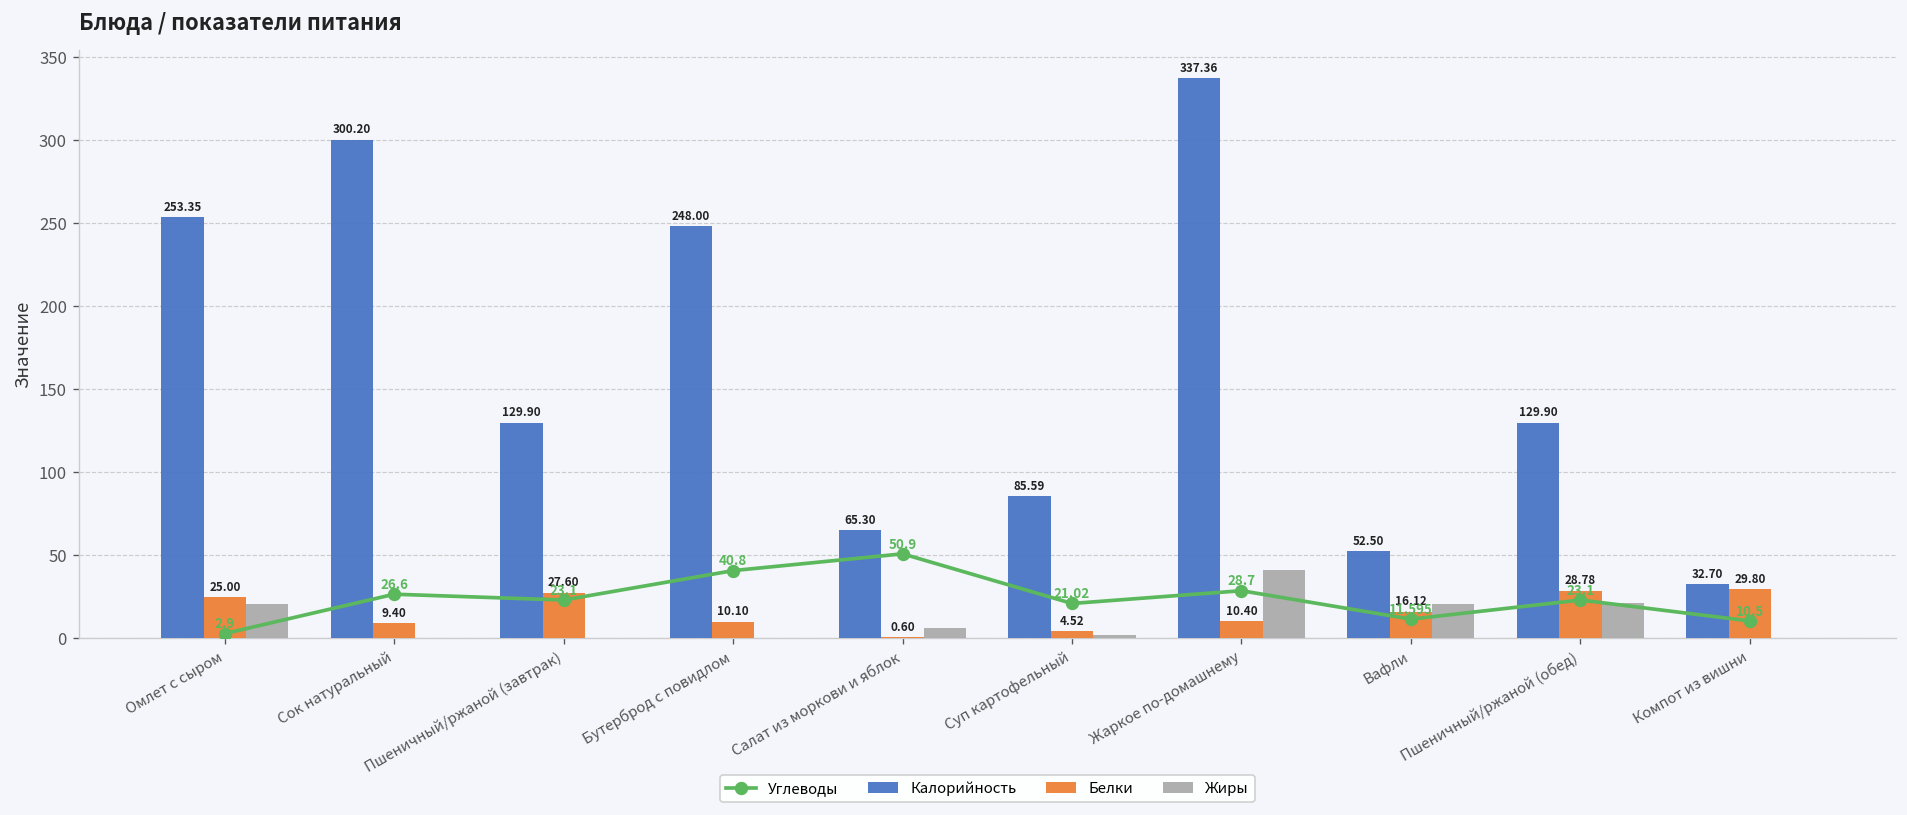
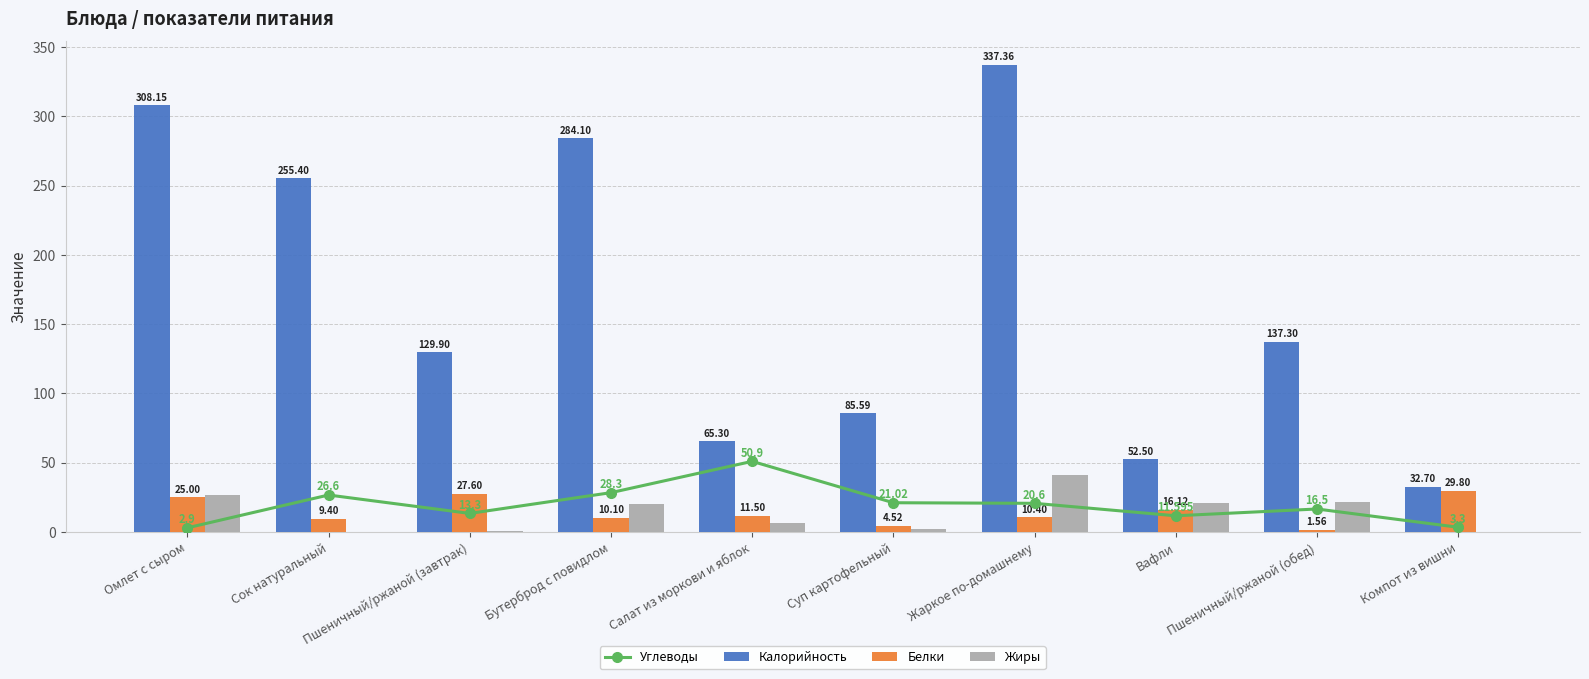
  {
    "Калорийность": {
-     "Омлет с сыром": 253.35,
-     "Сок натуральный": 300.20,
+     "Омлет с сыром": 308.15,
+     "Сок натуральный": 255.40,
      "Пшеничный/ржаной (завтрак)": 129.90,
-     "Бутерброд с повидлом": 248.00,
+     "Бутерброд с повидлом": 284.10,
      "Салат из моркови и яблок": 65.30,
      "Суп картофельный": 85.59,
      "Жаркое по-домашнему": 337.36,
      "Вафли": 52.50,
-     "Пшеничный/ржаной (обед)": 129.90,
+     "Пшеничный/ржаной (обед)": 137.30,
      "Компот из вишни": 32.70
    },
    "Углеводы": {
      "Омлет с сыром": 2.9,
      "Сок натуральный": 26.6,
-     "Пшеничный/ржаной (завтрак)": 23.1,
-     "Бутерброд с повидлом": 40.8,
+     "Пшеничный/ржаной (завтрак)": 13.3,
+     "Бутерброд с повидлом": 28.3,
      "Салат из моркови и яблок": 50.9,
      "Суп картофельный": 21.02,
-     "Жаркое по-домашнему": 28.7,
-     "Пшеничный/ржаной (обед)": 23.1,
-     "Компот из вишни": 10.5
+     "Жаркое по-домашнему": 20.6,
+     "Пшеничный/ржаной (обед)": 16.5,
+     "Компот из вишни": 3.3
    },
    "Белки": {
      "Омлет с сыром": 25.00,
      "Сок натуральный": 9.40,
      "Пшеничный/ржаной (завтрак)": 27.60,
      "Бутерброд с повидлом": 10.10,
-     "Салат из моркови и яблок": 0.60,
+     "Салат из моркови и яблок": 11.50,
      "Суп картофельный": 4.52,
-     "Пшеничный/ржаной (обед)": 28.78,
+     "Пшеничный/ржаной (обед)": 1.56,
      "Компот из вишни": 29.80
    },
    "Жиры": {
-     "Омлет с сыром": 21,
+     "Омлет с сыром": 27,
      "Сок натуральный": 0,
-     "Бутерброд с повидлом": 0,
+     "Бутерброд с повидлом": 20,
      "Салат из моркови и яблок": 6,
      "Суп картофельный": 2,
      "Жаркое по-домашнему": 41,
      "Вафли": 21,
      "Пшеничный/ржаной (обед)": 21,
      "Компот из вишни": 0
    }
  }
